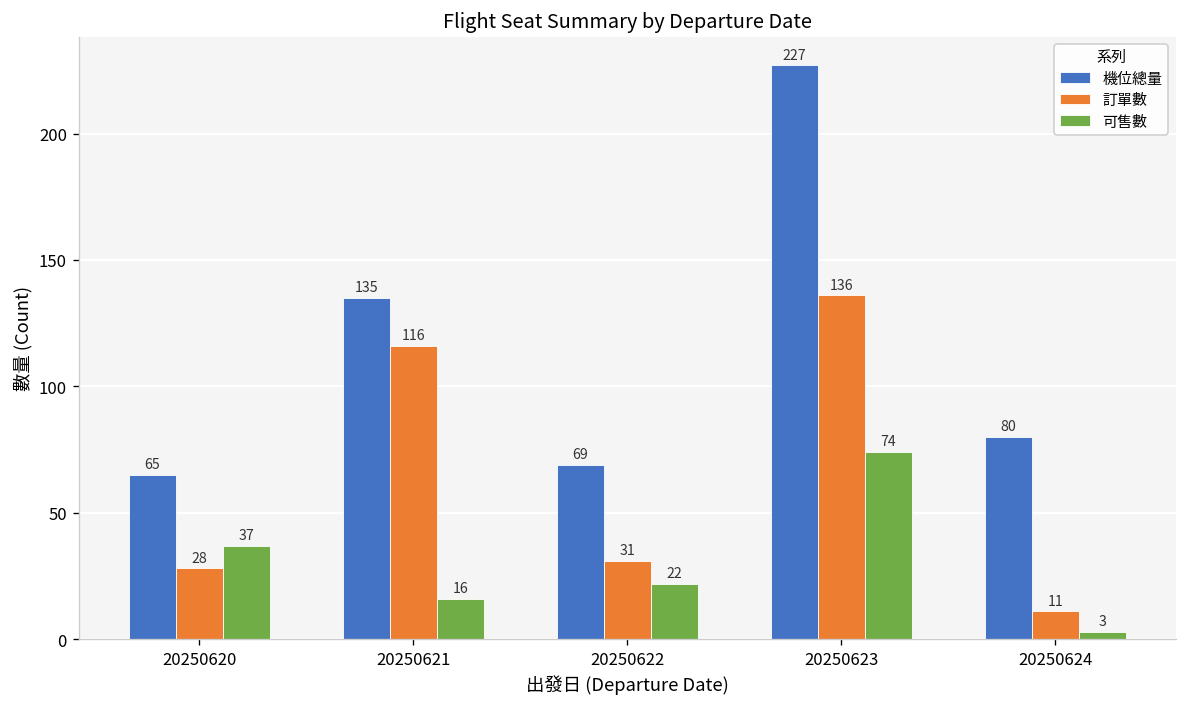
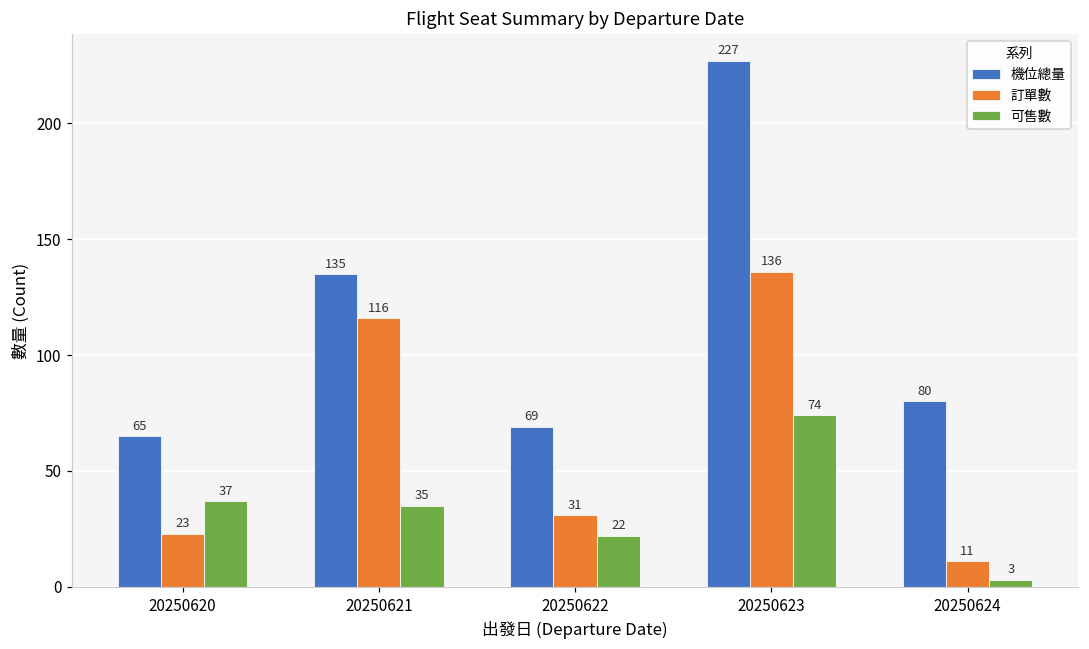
  {
    "機位總量": {
      "20250620": 65,
      "20250621": 135,
      "20250622": 69,
      "20250623": 227,
      "20250624": 80
    },
    "訂單數": {
-     "20250620": 28,
+     "20250620": 23,
      "20250621": 116,
      "20250622": 31,
      "20250623": 136,
      "20250624": 11
    },
    "可售數": {
      "20250620": 37,
-     "20250621": 16,
+     "20250621": 35,
      "20250622": 22,
      "20250623": 74,
      "20250624": 3
    }
  }
